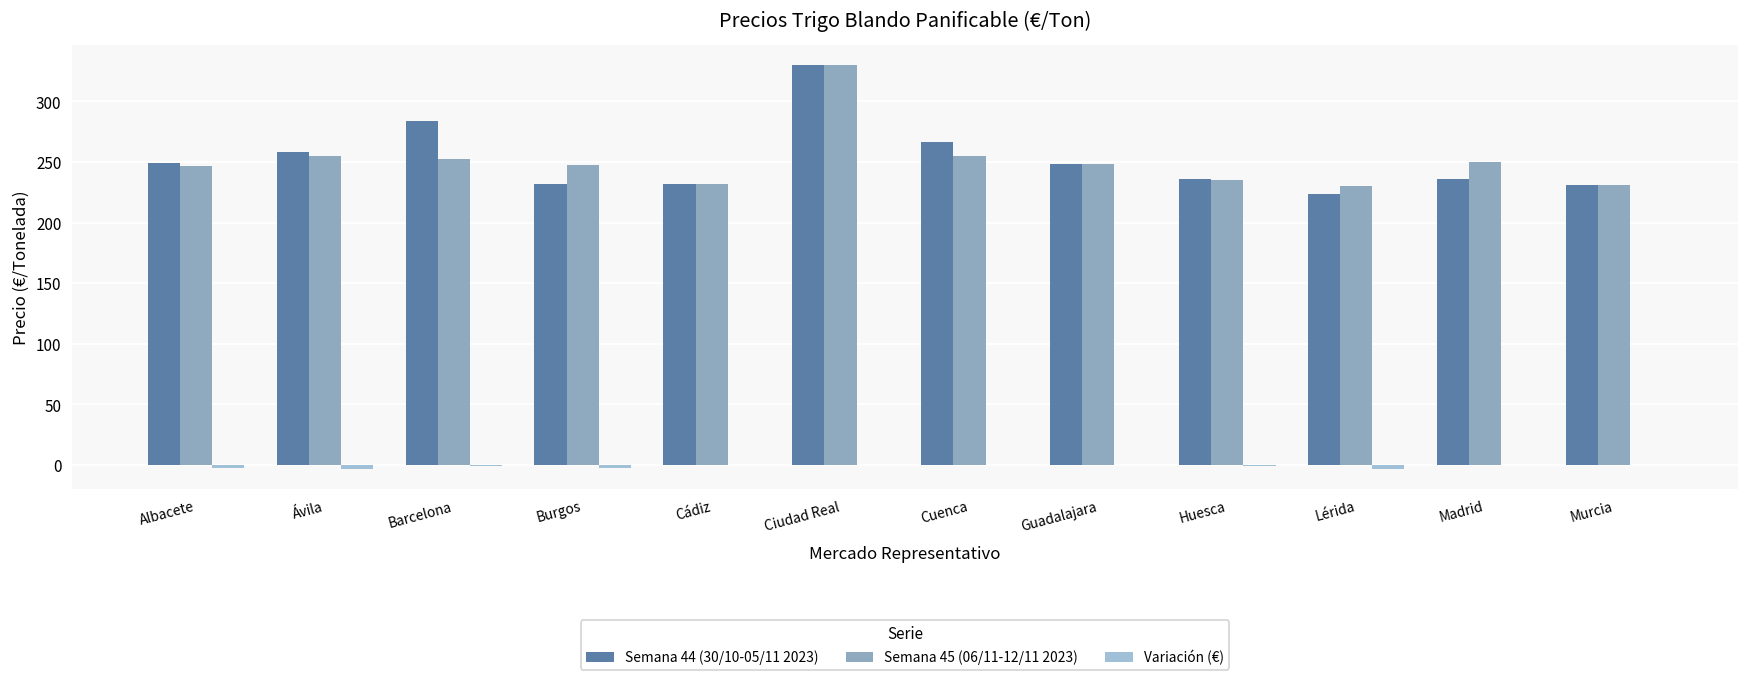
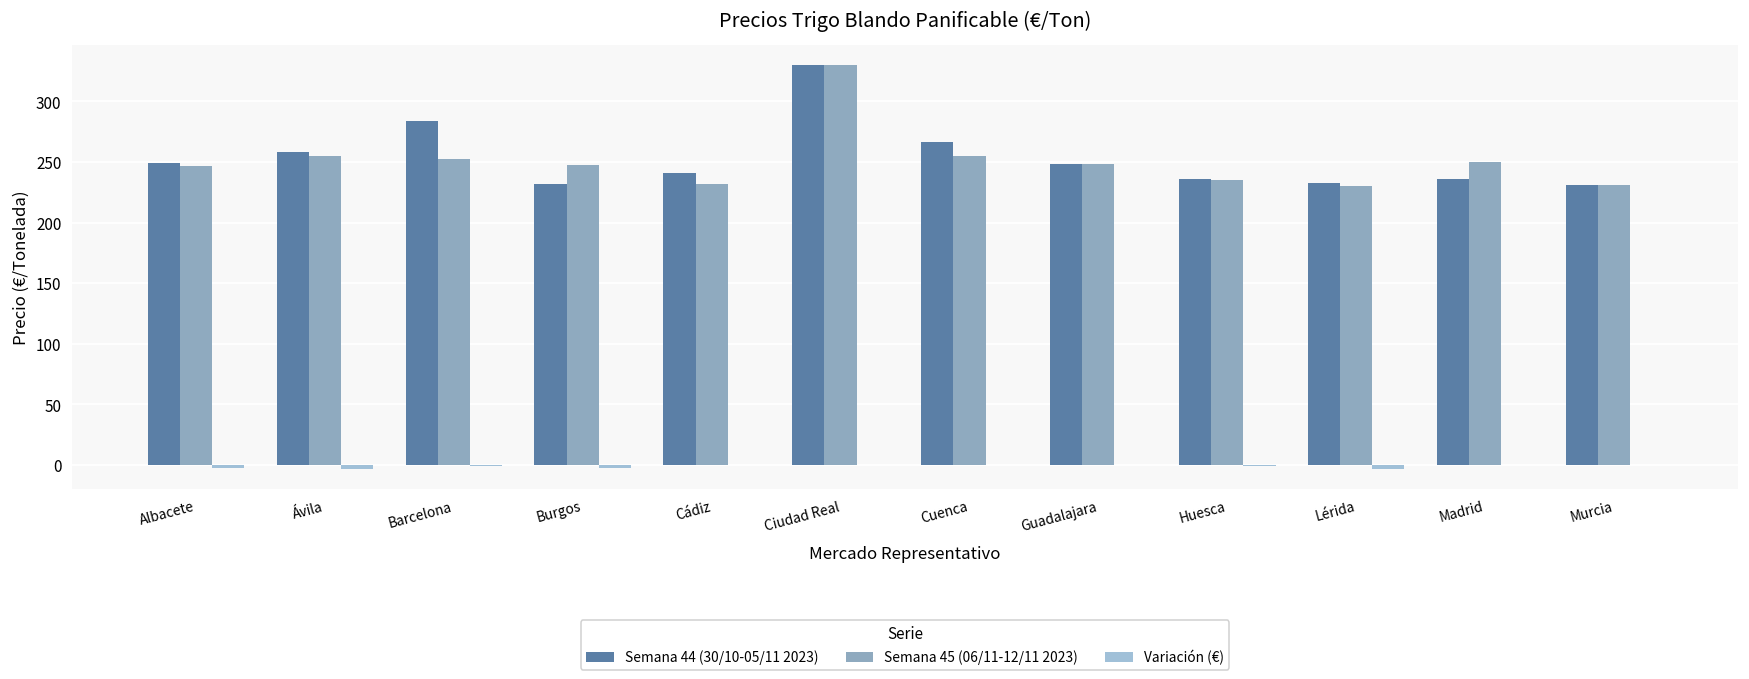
  {
    "Semana 44 (30/10-05/11 2023)": {
      "Albacete": 249,
      "Ávila": 258,
      "Barcelona": 284,
      "Burgos": 232,
-     "Cádiz": 232,
+     "Cádiz": 241,
      "Ciudad Real": 330,
      "Cuenca": 267,
      "Guadalajara": 248,
      "Huesca": 236,
-     "Lérida": 223,
+     "Lérida": 233,
      "Madrid": 236,
      "Murcia": 231
    }
  }
